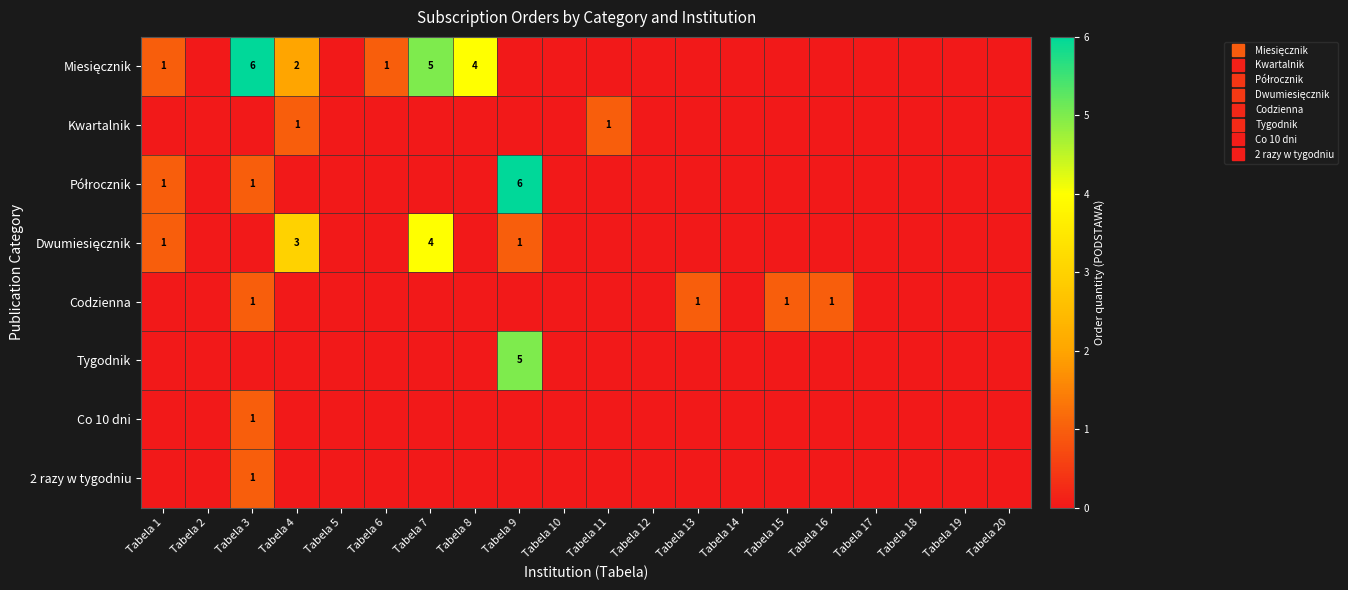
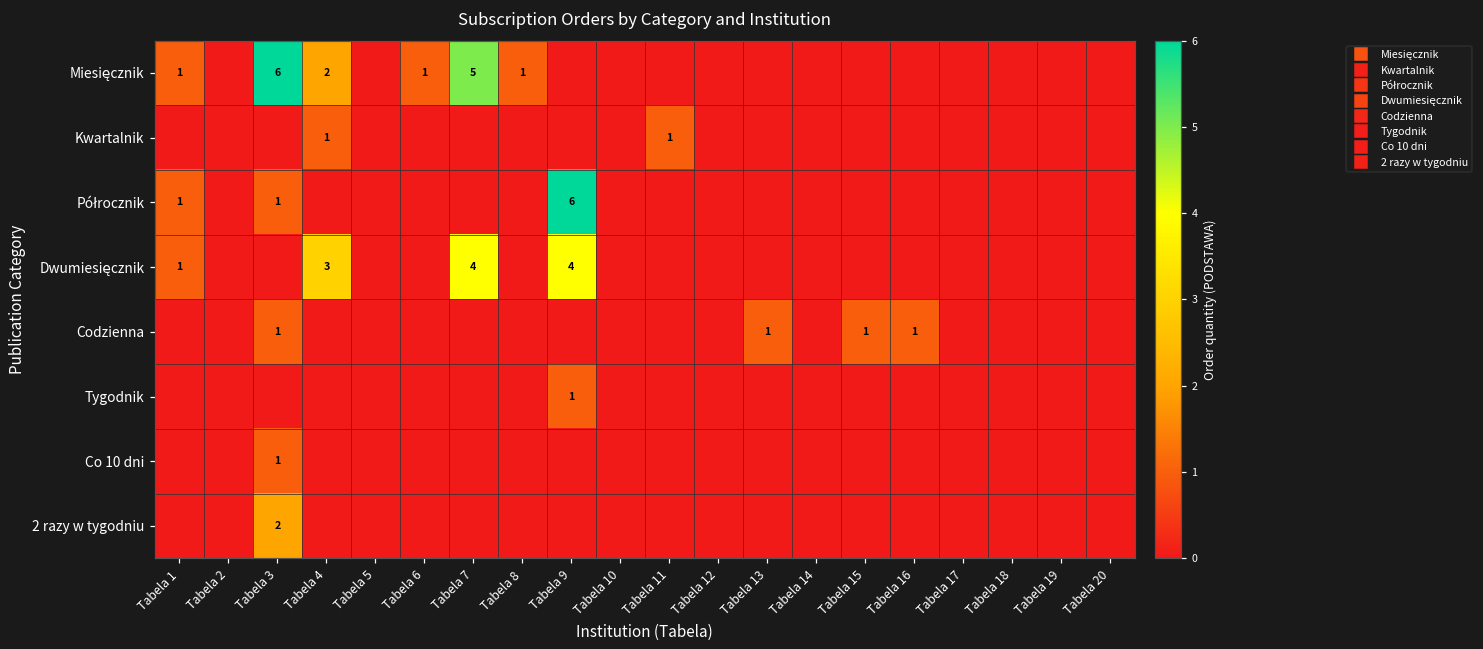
  {
    "Miesięcznik": {
      "Tabela 1": 1,
      "Tabela 3": 6,
      "Tabela 4": 2,
      "Tabela 6": 1,
      "Tabela 7": 5,
-     "Tabela 8": 4
+     "Tabela 8": 1
    },
    "Kwartalnik": {
      "Tabela 4": 1,
      "Tabela 11": 1
    },
    "Półrocznik": {
      "Tabela 1": 1,
      "Tabela 3": 1,
      "Tabela 9": 6
    },
    "Dwumiesięcznik": {
      "Tabela 1": 1,
      "Tabela 4": 3,
      "Tabela 7": 4,
-     "Tabela 9": 1
+     "Tabela 9": 4
    },
    "Codzienna": {
      "Tabela 3": 1,
      "Tabela 13": 1,
      "Tabela 15": 1,
      "Tabela 16": 1
    },
    "Tygodnik": {
-     "Tabela 9": 5
+     "Tabela 9": 1
    },
    "Co 10 dni": {
      "Tabela 3": 1
    },
    "2 razy w tygodniu": {
-     "Tabela 3": 1
+     "Tabela 3": 2
    }
  }
